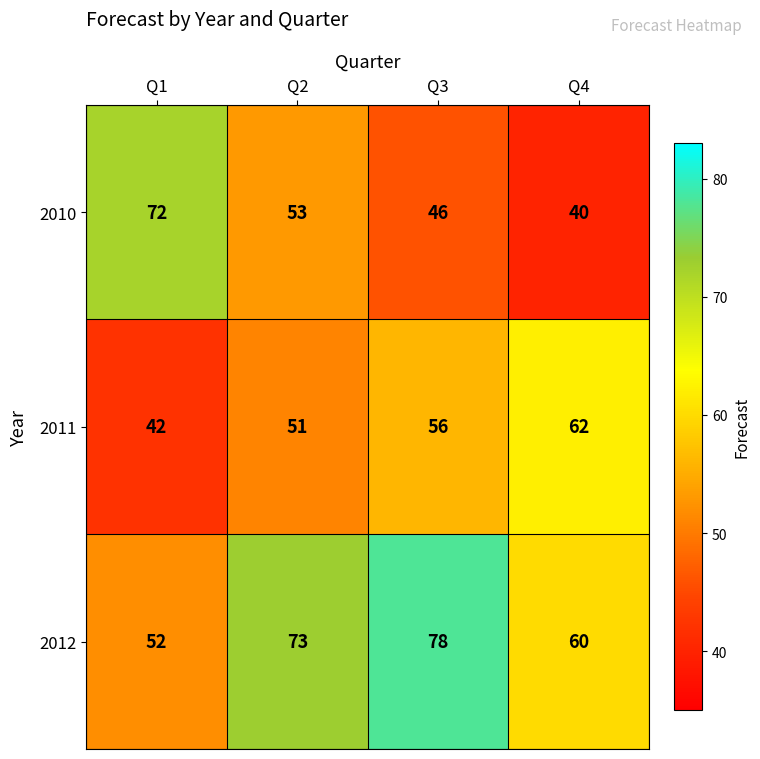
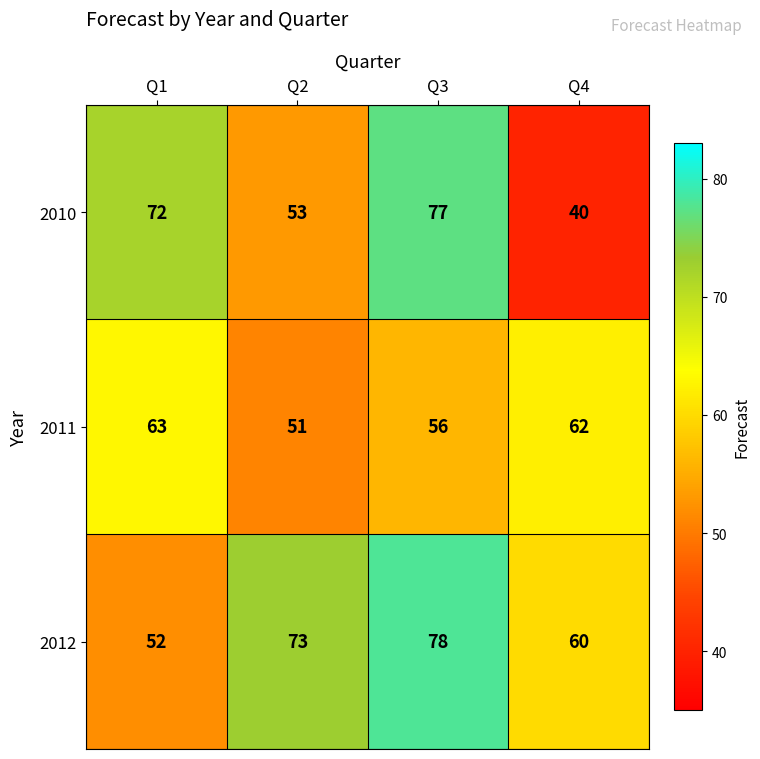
  {
    "2010": {
      "Q1": 72,
      "Q2": 53,
-     "Q3": 46,
+     "Q3": 77,
      "Q4": 40
    },
    "2011": {
-     "Q1": 42,
+     "Q1": 63,
      "Q2": 51,
      "Q3": 56,
      "Q4": 62
    },
    "2012": {
      "Q1": 52,
      "Q2": 73,
      "Q3": 78,
      "Q4": 60
    }
  }
